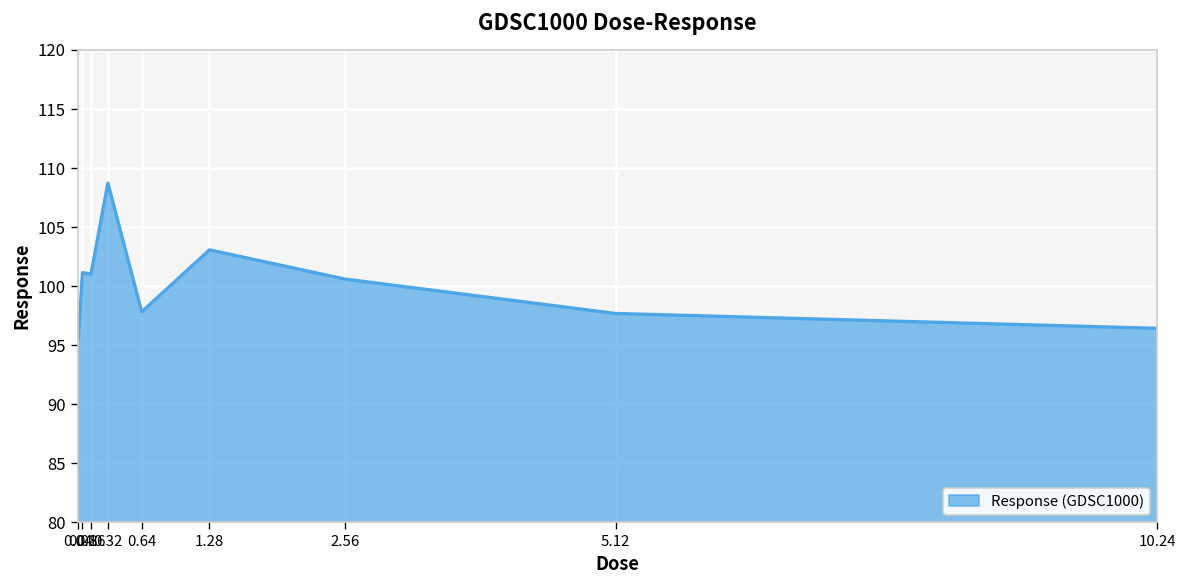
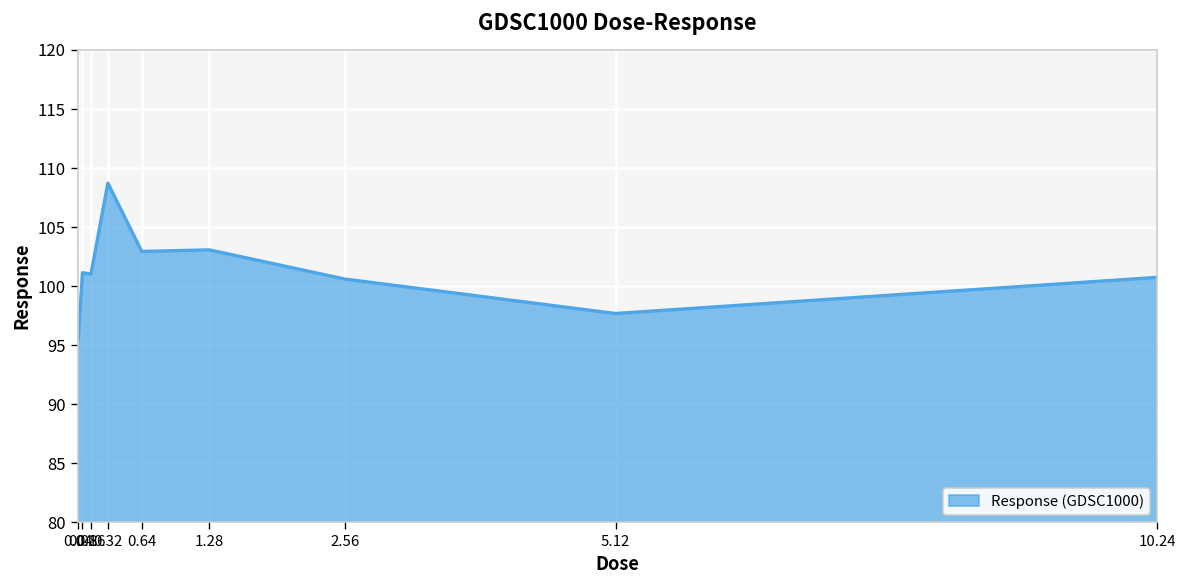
  {
-   "0.64": 98,
+   "0.64": 103,
    "1.28": 103,
    "2.56": 101,
    "5.12": 98,
-   "10.24": 96
+   "10.24": 101
  }
